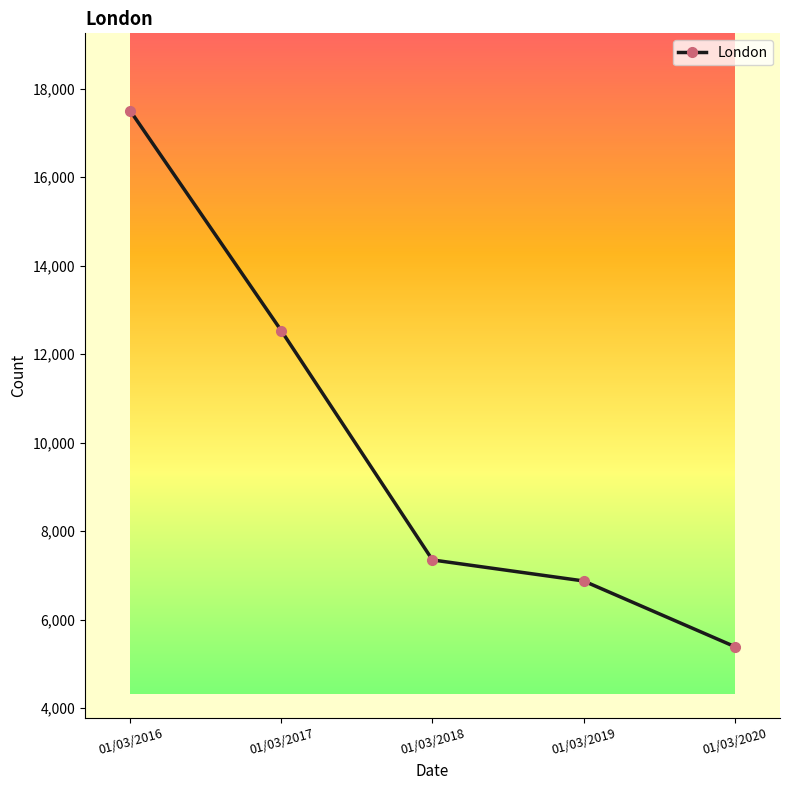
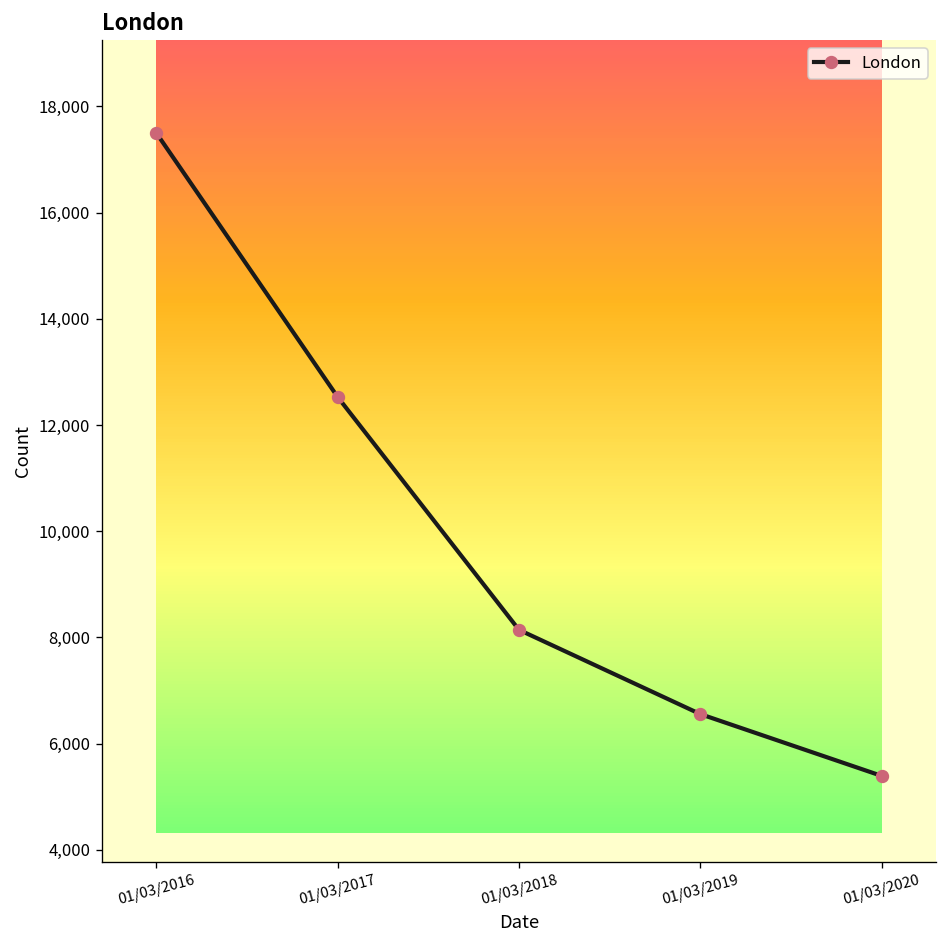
  {
    "01/03/2016": "17,500",
    "01/03/2017": "12,500",
-   "01/03/2018": "7,400",
-   "01/03/2019": "6,900",
+   "01/03/2018": "8,100",
+   "01/03/2019": "6,600",
    "01/03/2020": "5,400"
  }
